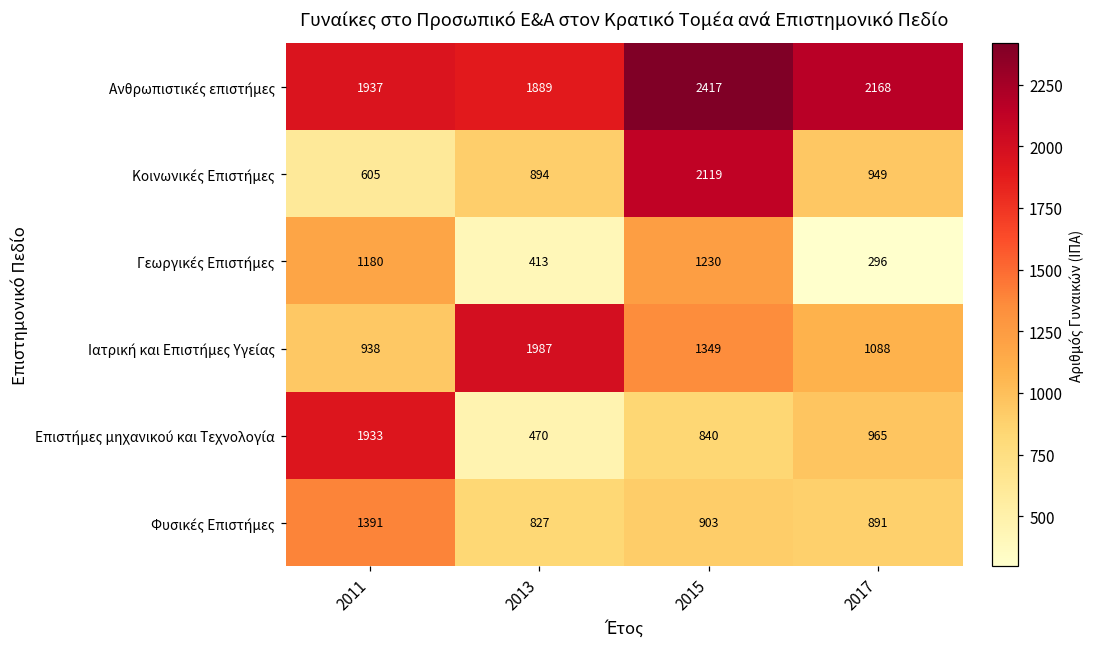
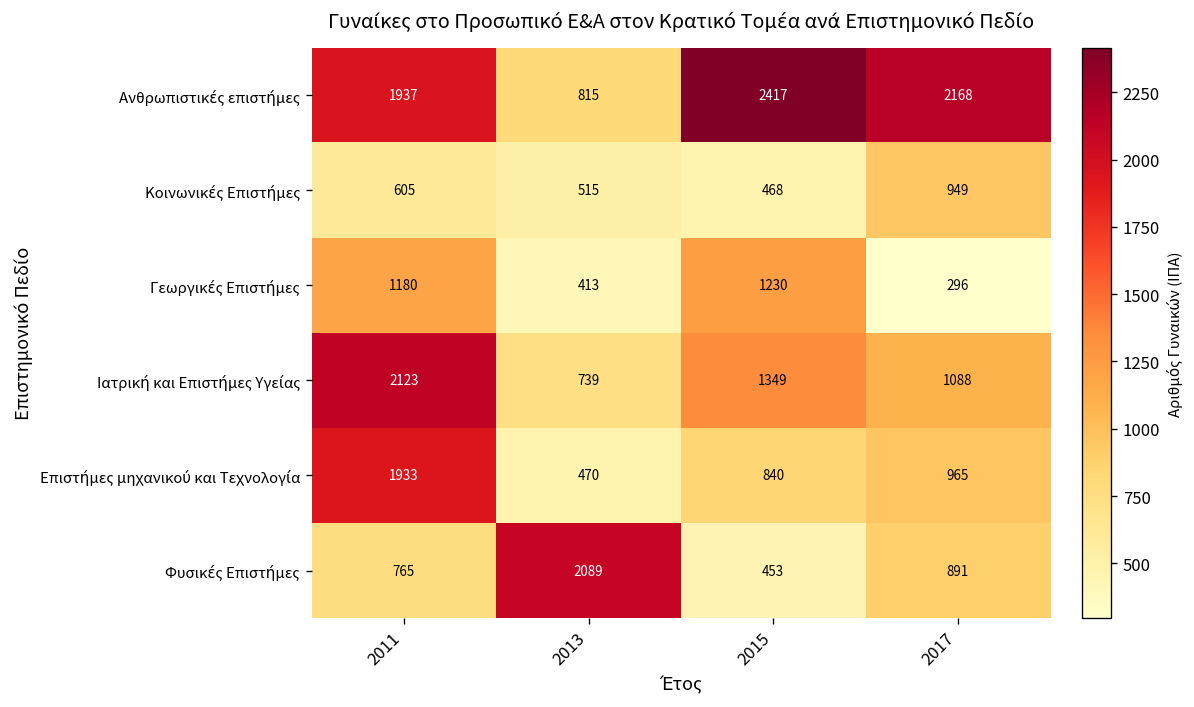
  {
    "Ανθρωπιστικές επιστήμες": {
      "2011": 1937,
-     "2013": 1889,
+     "2013": 815,
      "2015": 2417,
      "2017": 2168
    },
    "Κοινωνικές Επιστήμες": {
      "2011": 605,
-     "2013": 894,
-     "2015": 2119,
+     "2013": 515,
+     "2015": 468,
      "2017": 949
    },
    "Γεωργικές Επιστήμες": {
      "2011": 1180,
      "2013": 413,
      "2015": 1230,
      "2017": 296
    },
    "Ιατρική και Επιστήμες Υγείας": {
-     "2011": 938,
-     "2013": 1987,
+     "2011": 2123,
+     "2013": 739,
      "2015": 1349,
      "2017": 1088
    },
    "Επιστήμες μηχανικού και Τεχνολογία": {
      "2011": 1933,
      "2013": 470,
      "2015": 840,
      "2017": 965
    },
    "Φυσικές Επιστήμες": {
-     "2011": 1391,
-     "2013": 827,
-     "2015": 903,
+     "2011": 765,
+     "2013": 2089,
+     "2015": 453,
      "2017": 891
    }
  }
